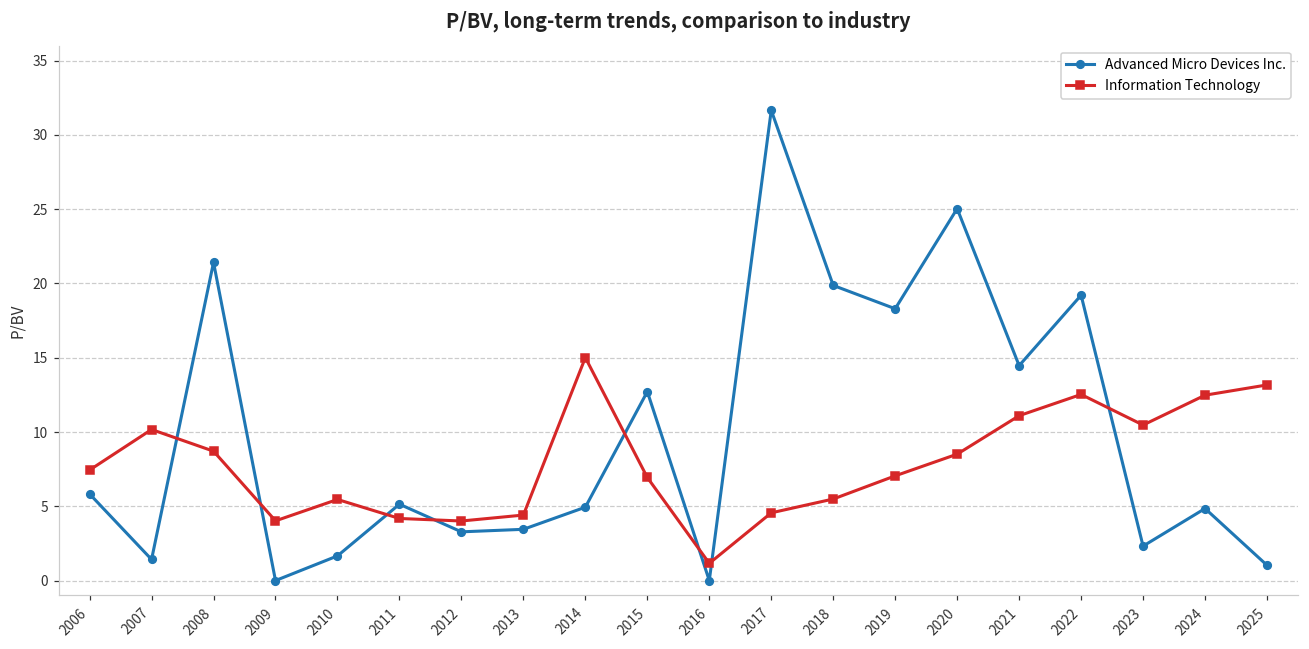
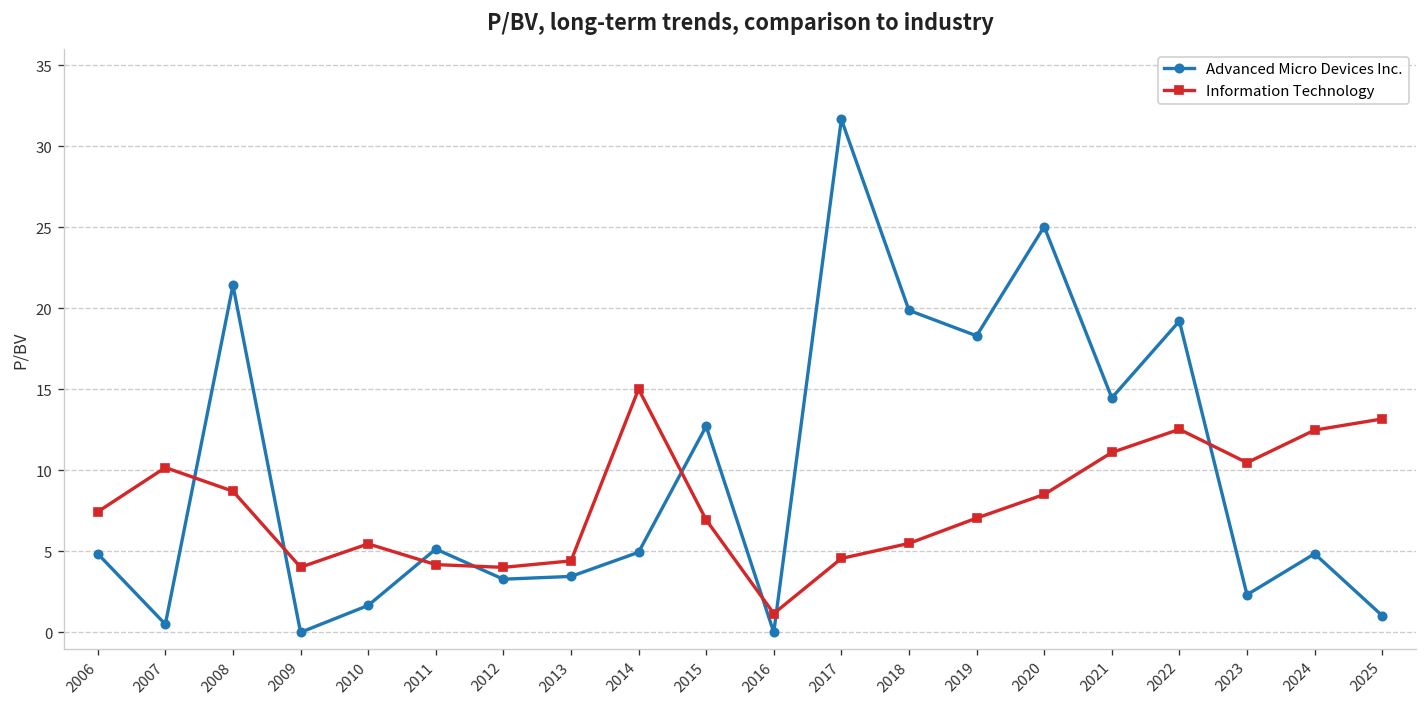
  {
    "Advanced Micro Devices Inc.": {
-     "2006": 5.8,
-     "2007": 1.4,
+     "2006": 4.9,
+     "2007": 0.5,
      "2008": 21.4,
      "2009": 0.0,
      "2010": 1.7,
      "2011": 5.1,
      "2012": 3.3,
      "2013": 3.5,
      "2014": 4.9,
      "2015": 12.7,
      "2016": 0.0,
      "2017": 31.7,
      "2018": 19.9,
      "2019": 18.3,
      "2020": 25.0,
      "2021": 14.5,
      "2022": 19.2,
      "2023": 2.3,
      "2024": 4.9,
      "2025": 1.0
    },
    "Information Technology": {
      "2006": 7.4,
      "2007": 10.2,
      "2008": 8.7,
      "2009": 4.0,
      "2010": 5.5,
      "2011": 4.2,
      "2012": 4.0,
      "2013": 4.4,
      "2014": 15.0,
      "2015": 6.9,
      "2016": 1.2,
      "2017": 4.6,
      "2018": 5.5,
      "2019": 7.1,
      "2020": 8.5,
      "2021": 11.1,
      "2022": 12.5,
      "2023": 10.5,
      "2024": 12.5,
      "2025": 13.2
    }
  }
